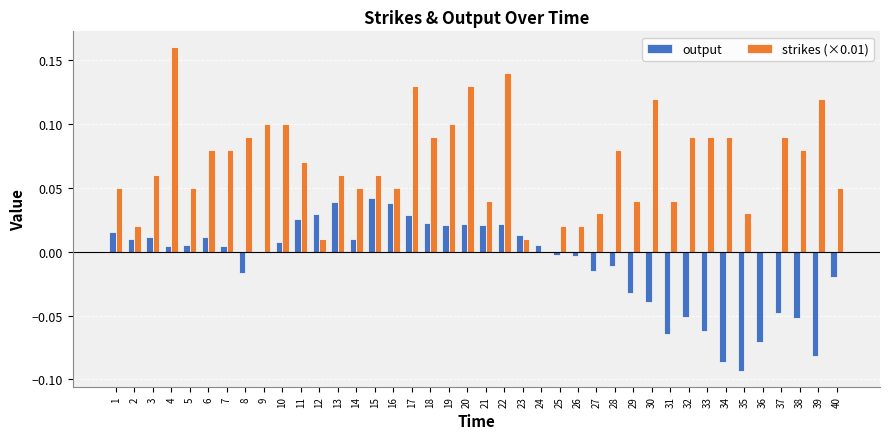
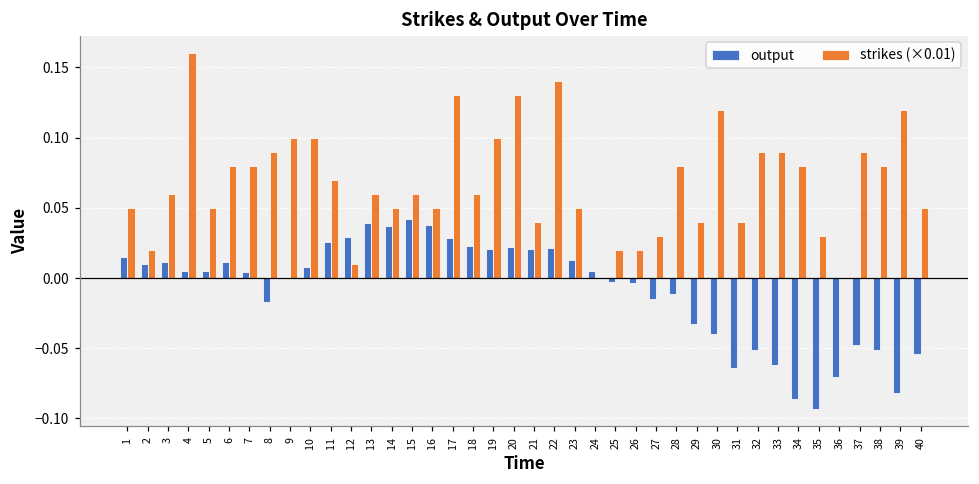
  {
    "output": {
      "1": 0.015,
      "2": 0.010,
      "3": 0.012,
      "4": 0.005,
      "5": 0.005,
      "6": 0.011,
      "7": 0.004,
      "8": -0.017,
      "10": 0.008,
      "11": 0.025,
      "12": 0.029,
      "13": 0.039,
-     "14": 0.010,
+     "14": 0.037,
      "15": 0.042,
      "16": 0.038,
      "17": 0.029,
      "18": 0.023,
      "19": 0.021,
      "20": 0.022,
      "21": 0.021,
      "22": 0.022,
      "23": 0.013,
      "24": 0.005,
      "25": -0.003,
      "26": -0.004,
      "27": -0.015,
      "28": -0.011,
      "29": -0.033,
      "30": -0.040,
      "31": -0.064,
      "32": -0.051,
      "33": -0.062,
      "34": -0.086,
      "35": -0.093,
      "36": -0.070,
      "37": -0.048,
      "38": -0.052,
      "39": -0.082,
-     "40": -0.020
+     "40": -0.054
    },
    "strikes (×0.01)": {
      "1": 0.050,
      "2": 0.020,
      "3": 0.060,
      "4": 0.160,
      "5": 0.050,
      "6": 0.080,
      "7": 0.080,
      "8": 0.090,
      "9": 0.100,
      "10": 0.100,
      "11": 0.070,
      "12": 0.010,
      "13": 0.060,
      "14": 0.050,
      "15": 0.060,
      "16": 0.050,
      "17": 0.130,
-     "18": 0.090,
+     "18": 0.060,
      "19": 0.100,
      "20": 0.130,
      "21": 0.040,
      "22": 0.140,
-     "23": 0.010,
+     "23": 0.050,
      "24": 0.000,
      "25": 0.020,
      "26": 0.020,
      "27": 0.030,
      "28": 0.080,
      "29": 0.040,
      "30": 0.120,
      "31": 0.040,
      "32": 0.090,
      "33": 0.090,
-     "34": 0.090,
+     "34": 0.080,
      "35": 0.030,
      "36": 0.000,
      "37": 0.090,
      "38": 0.080,
      "39": 0.120,
      "40": 0.050
    }
  }
